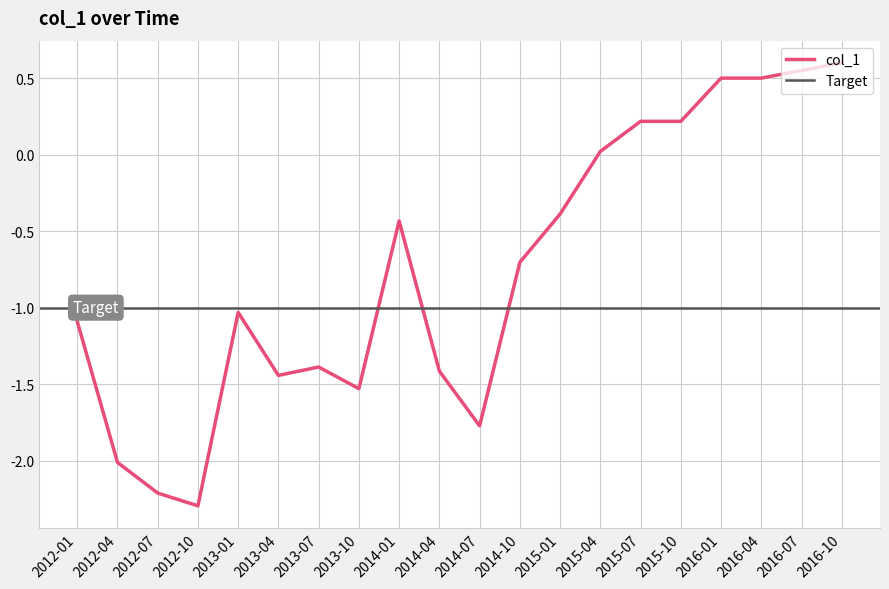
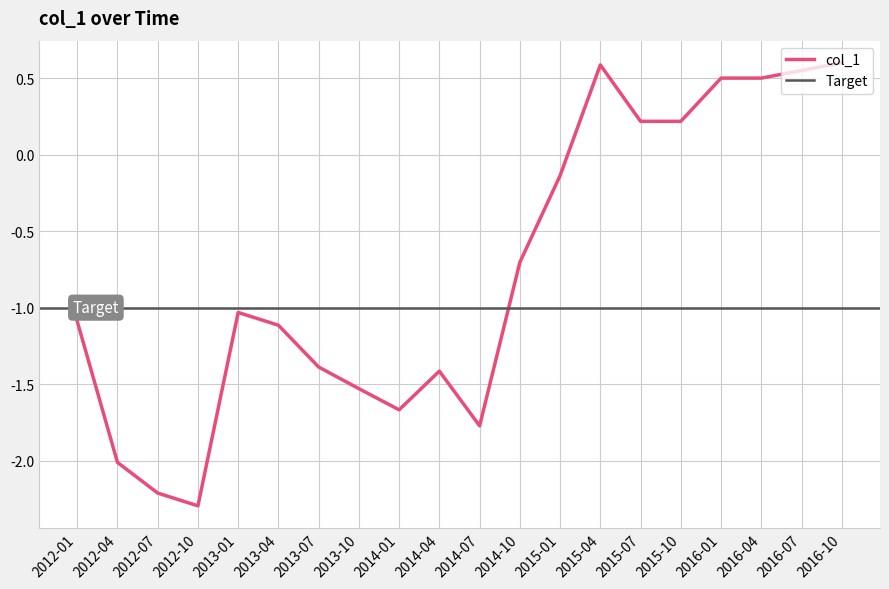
  {
    "2012-01": -1.09,
    "2012-04": -2.01,
    "2012-07": -2.21,
    "2012-10": -2.30,
    "2013-01": -1.03,
-   "2013-04": -1.44,
+   "2013-04": -1.11,
    "2013-07": -1.39,
    "2013-10": -1.53,
-   "2014-01": -0.43,
+   "2014-01": -1.67,
    "2014-04": -1.41,
    "2014-07": -1.77,
    "2014-10": -0.70,
-   "2015-01": -0.39,
-   "2015-04": 0.02,
+   "2015-01": -0.14,
+   "2015-04": 0.59,
    "2015-07": 0.22,
    "2015-10": 0.22,
    "2016-01": 0.50,
    "2016-04": 0.50
  }
